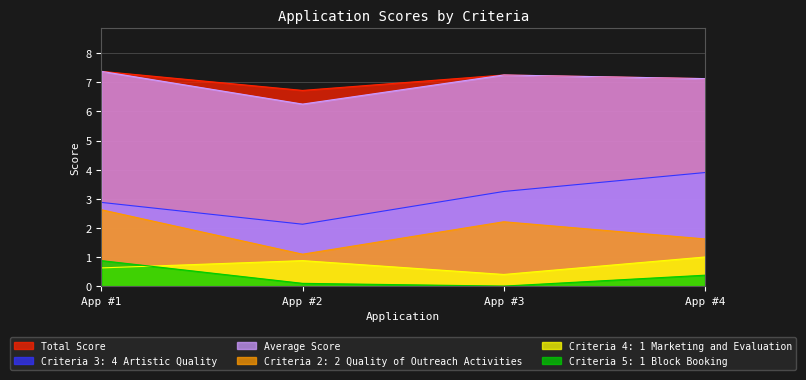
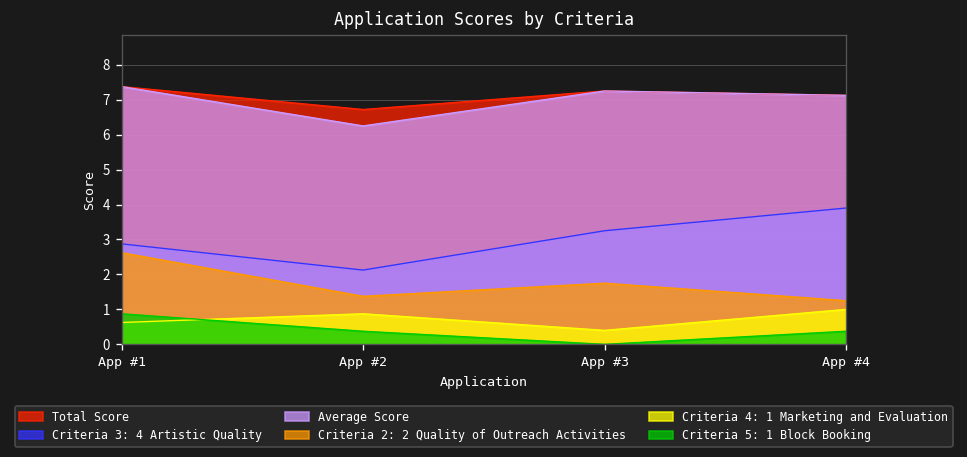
  {
    "Total Score": {
      "App #2": 6.7
    },
    "Criteria 3: 4 Artistic Quality": {
      "App #1": 2.9,
      "App #2": 2.1,
      "App #3": 3.3,
      "App #4": 3.9
    },
    "Average Score": {
      "App #2": 6.3
    },
    "Criteria 2: 2 Quality of Outreach Activities": {
      "App #1": 2.6,
-     "App #2": 1.1,
-     "App #3": 2.2,
-     "App #4": 1.6
+     "App #2": 1.4,
+     "App #3": 1.8,
+     "App #4": 1.3
    },
    "Criteria 4: 1 Marketing and Evaluation": {
      "App #1": 0.6,
      "App #2": 0.9,
      "App #3": 0.4,
      "App #4": 1.0
    },
    "Criteria 5: 1 Block Booking": {
      "App #1": 0.9,
-     "App #2": 0.1,
+     "App #2": 0.4,
      "App #3": 0.0,
      "App #4": 0.4
    }
  }
